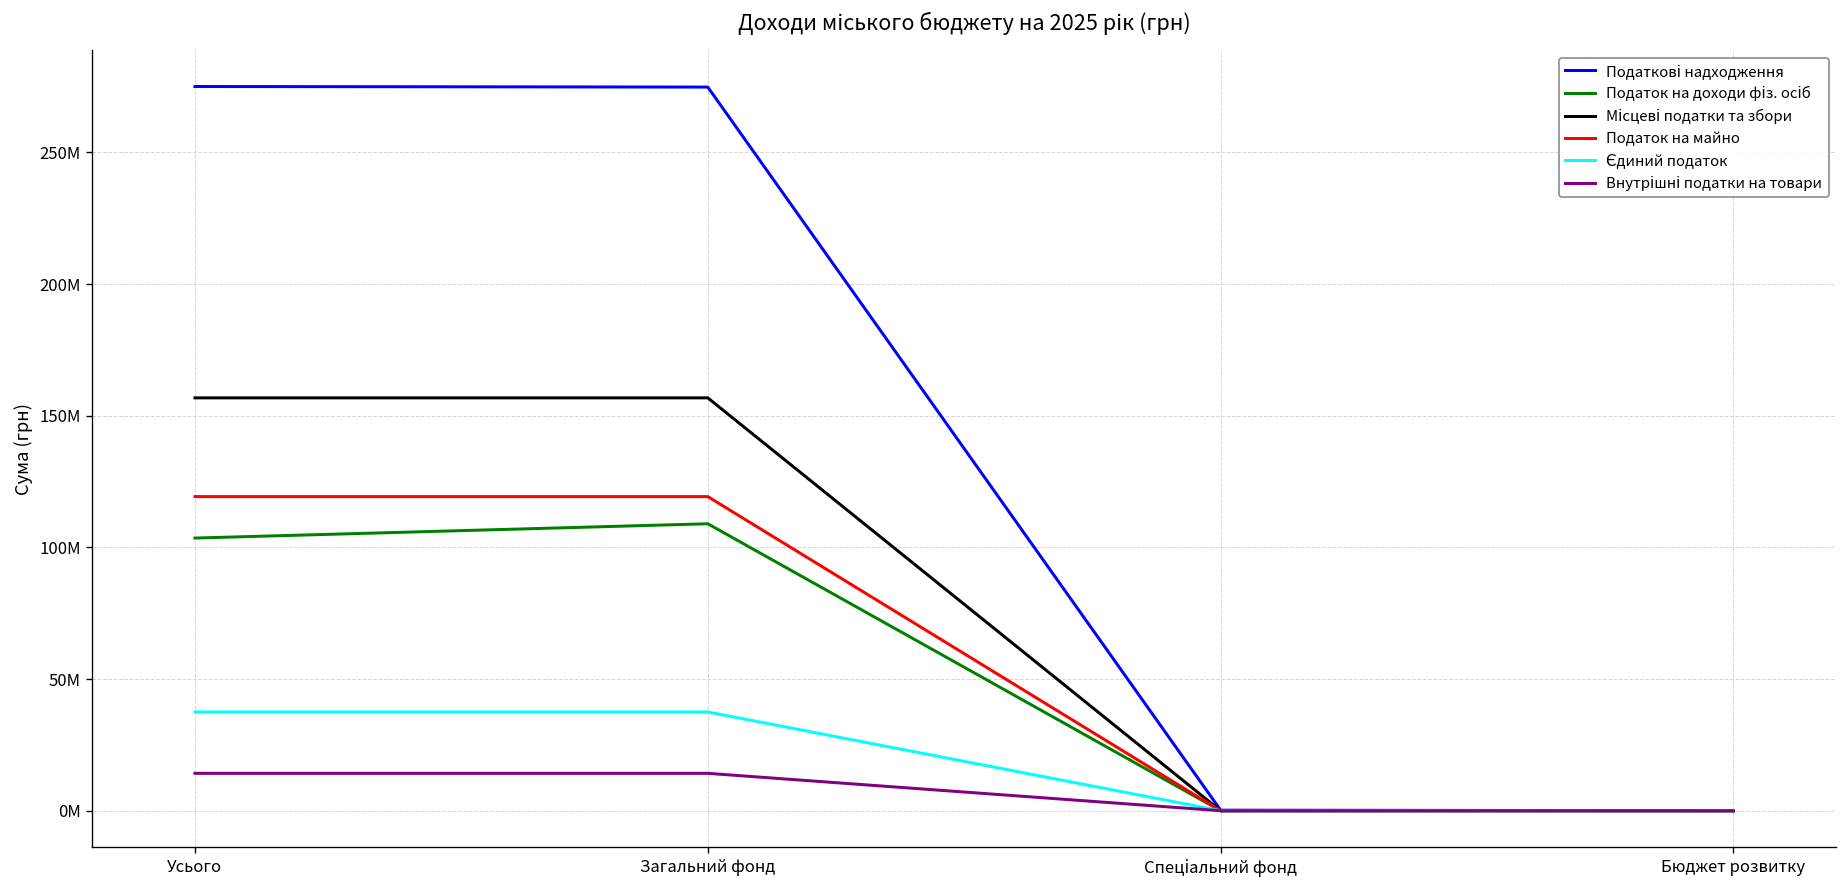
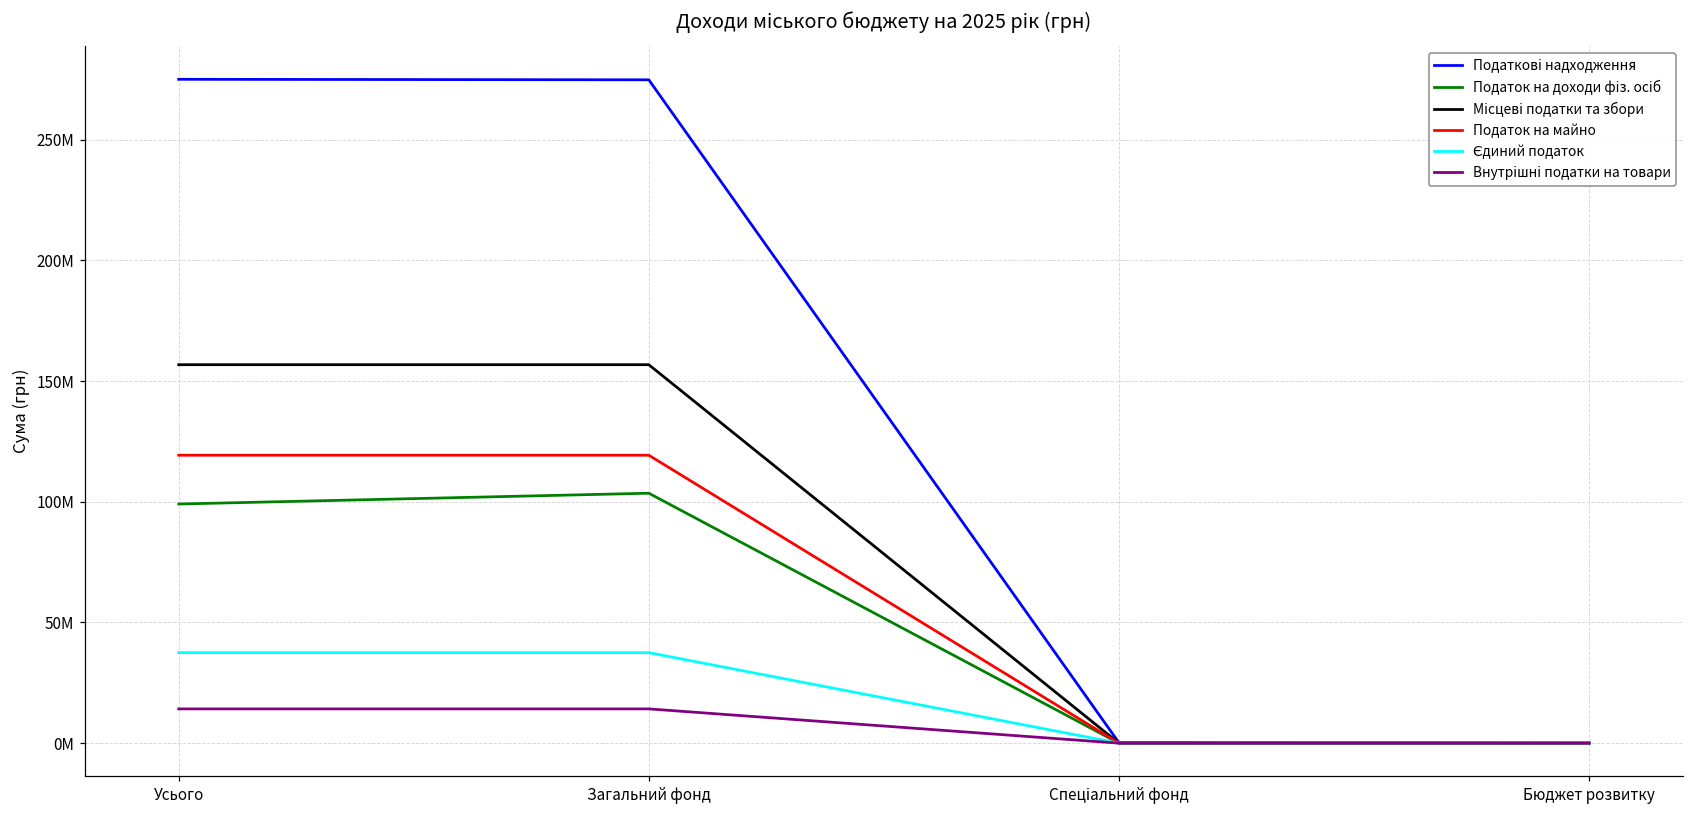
  {
    "Податкові надходження": {
      "Усього": 275000000,
      "Загальний фонд": 275000000
    },
    "Податок на доходи фіз. осіб": {
-     "Усього": 104000000,
-     "Загальний фонд": 109000000
+     "Усього": 99000000,
+     "Загальний фонд": 104000000
    },
    "Місцеві податки та збори": {
      "Усього": 157000000,
      "Загальний фонд": 157000000
    },
    "Податок на майно": {
      "Усього": 119000000,
      "Загальний фонд": 119000000
    },
    "Єдиний податок": {
      "Усього": 38000000,
      "Загальний фонд": 38000000
    },
    "Внутрішні податки на товари": {
      "Усього": 14000000,
      "Загальний фонд": 14000000
    }
  }
